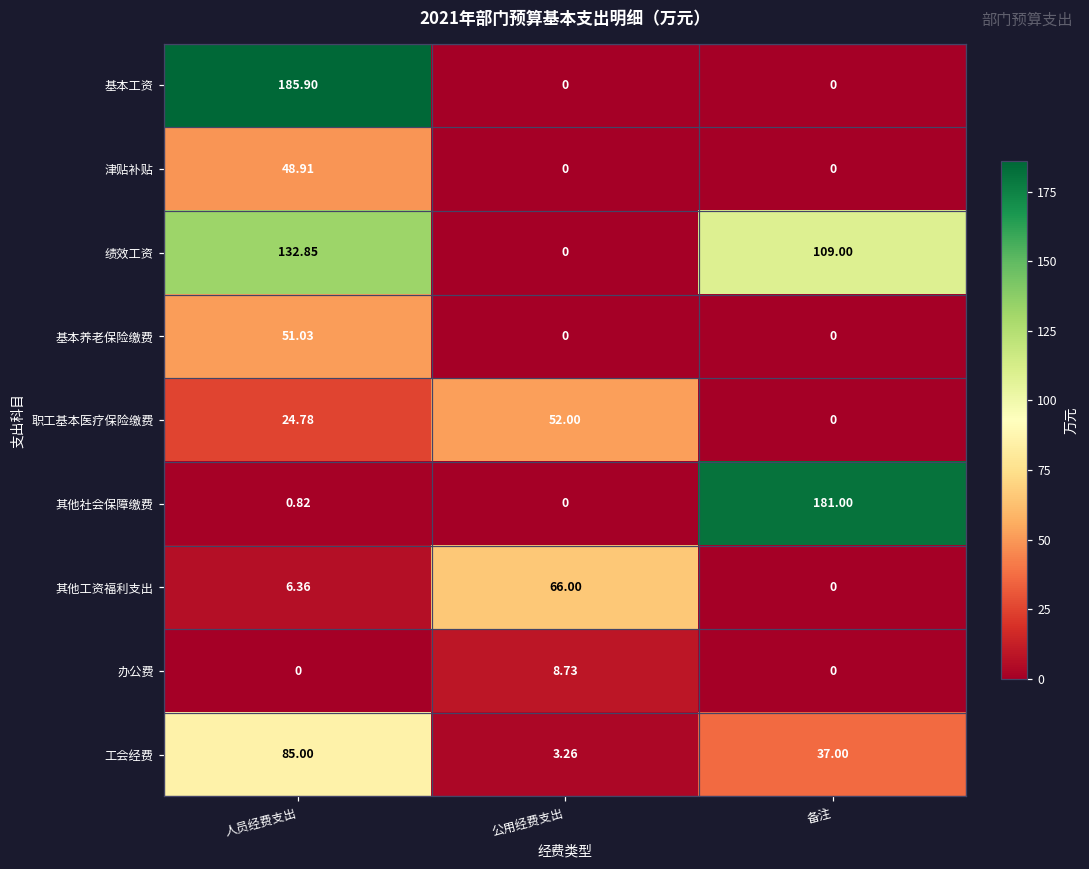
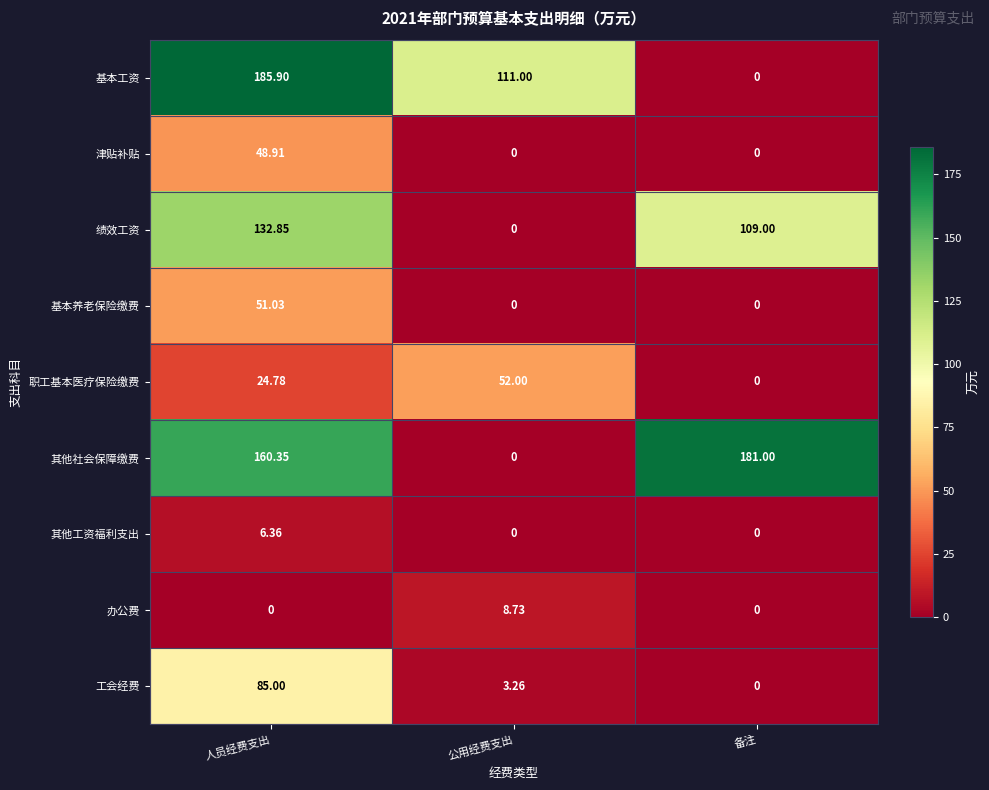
  {
    "基本工资": {
      "人员经费支出": 185.90,
-     "公用经费支出": 0,
+     "公用经费支出": 111.00,
      "备注": 0
    },
    "津贴补贴": {
      "人员经费支出": 48.91,
      "公用经费支出": 0,
      "备注": 0
    },
    "绩效工资": {
      "人员经费支出": 132.85,
      "公用经费支出": 0,
      "备注": 109.00
    },
    "基本养老保险缴费": {
      "人员经费支出": 51.03,
      "公用经费支出": 0,
      "备注": 0
    },
    "职工基本医疗保险缴费": {
      "人员经费支出": 24.78,
      "公用经费支出": 52.00,
      "备注": 0
    },
    "其他社会保障缴费": {
-     "人员经费支出": 0.82,
+     "人员经费支出": 160.35,
      "公用经费支出": 0,
      "备注": 181.00
    },
    "其他工资福利支出": {
      "人员经费支出": 6.36,
-     "公用经费支出": 66.00,
+     "公用经费支出": 0,
      "备注": 0
    },
    "办公费": {
      "人员经费支出": 0,
      "公用经费支出": 8.73,
      "备注": 0
    },
    "工会经费": {
      "人员经费支出": 85.00,
      "公用经费支出": 3.26,
-     "备注": 37.00
+     "备注": 0
    }
  }
